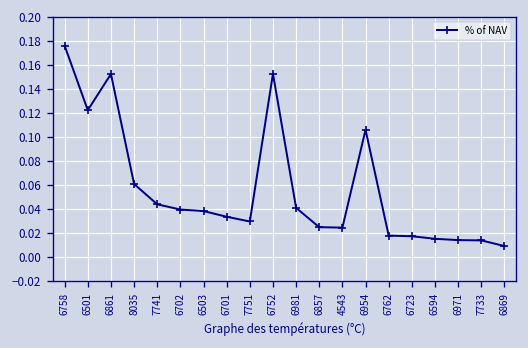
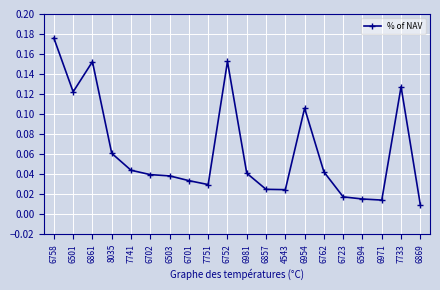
  {
    "6758": 0.176,
    "6501": 0.122,
    "6861": 0.152,
    "8035": 0.061,
    "7741": 0.044,
    "6702": 0.040,
    "6503": 0.038,
    "6701": 0.034,
    "7751": 0.030,
    "6752": 0.153,
    "6981": 0.041,
    "6857": 0.025,
    "4543": 0.025,
    "6954": 0.106,
-   "6762": 0.018,
+   "6762": 0.042,
    "6723": 0.017,
    "6594": 0.015,
    "6971": 0.014,
-   "7733": 0.014,
+   "7733": 0.127,
    "6869": 0.009
  }
